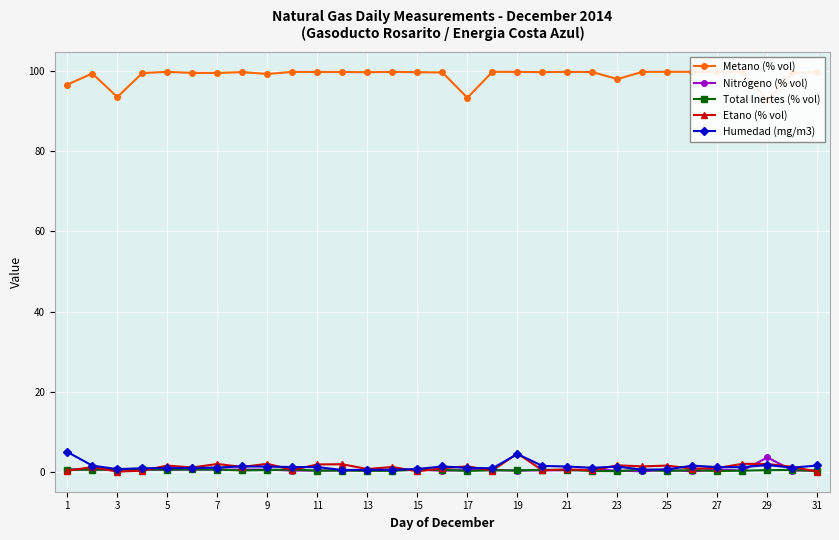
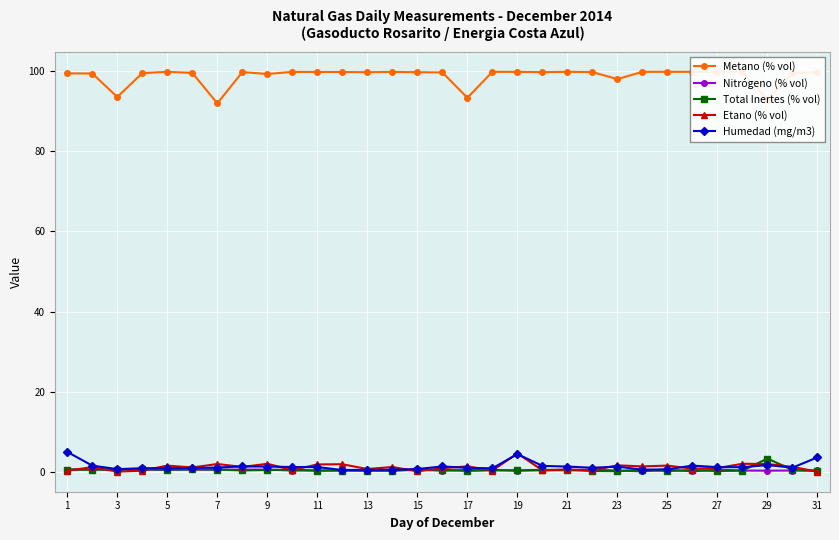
  {
    "Metano (% vol)": {
-     "1": 97,
+     "1": 99,
      "3": 94,
      "5": 100,
-     "7": 100,
+     "7": 92,
      "9": 99,
      "11": 100,
      "13": 100,
      "15": 100,
      "17": 93,
      "19": 100,
      "21": 100,
      "23": 98,
      "25": 100
    },
    "Nitrógeno (% vol)": {
-     "29": 4
+     "29": 0
    },
    "Total Inertes (% vol)": {
-     "29": 0
+     "29": 3
    },
    "Etano (% vol)": {
      "5": 2,
      "7": 2,
      "9": 2,
      "11": 2,
      "25": 2
    },
    "Humedad (mg/m3)": {
      "1": 5,
      "9": 1,
      "11": 1,
      "21": 1,
-     "31": 2
+     "31": 4
    }
  }
